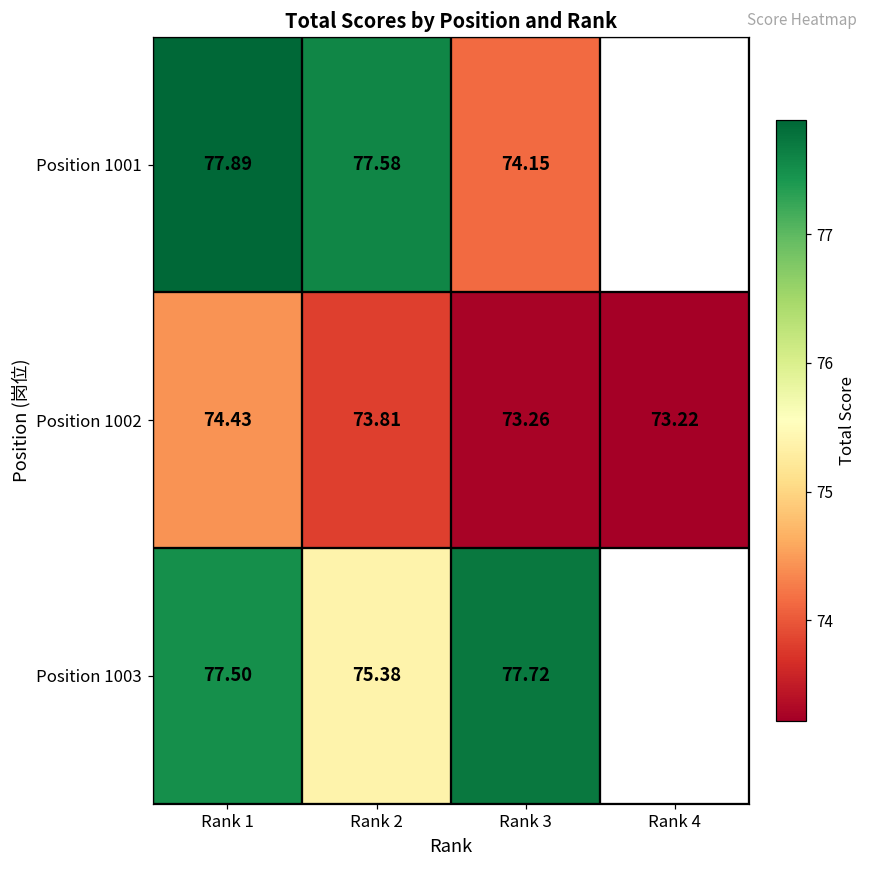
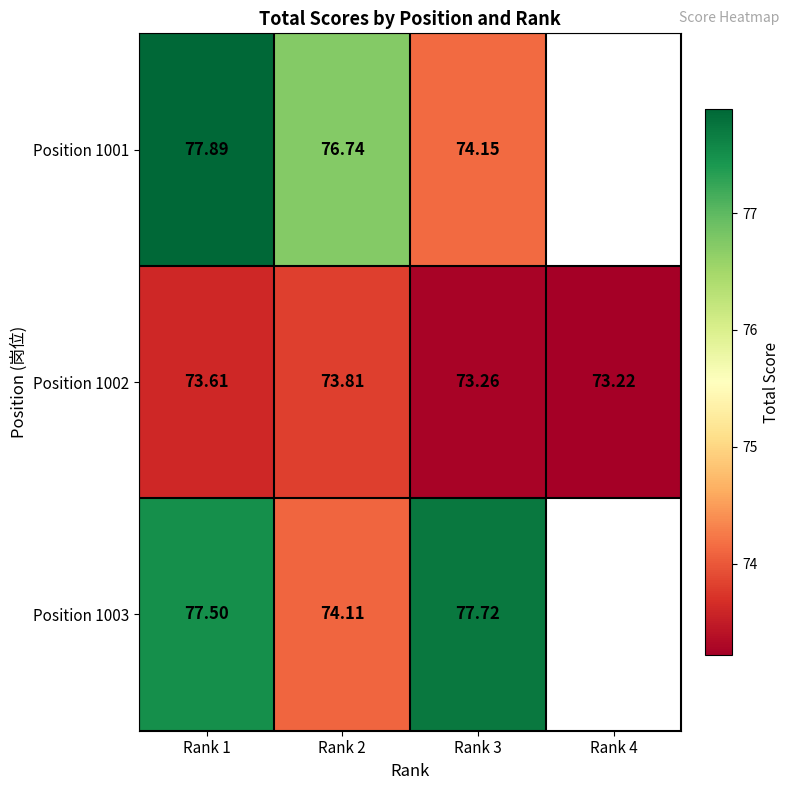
  {
    "Position 1001": {
      "Rank 1": 77.89,
-     "Rank 2": 77.58,
+     "Rank 2": 76.74,
      "Rank 3": 74.15
    },
    "Position 1002": {
-     "Rank 1": 74.43,
+     "Rank 1": 73.61,
      "Rank 2": 73.81,
      "Rank 3": 73.26,
      "Rank 4": 73.22
    },
    "Position 1003": {
      "Rank 1": 77.50,
-     "Rank 2": 75.38,
+     "Rank 2": 74.11,
      "Rank 3": 77.72
    }
  }
